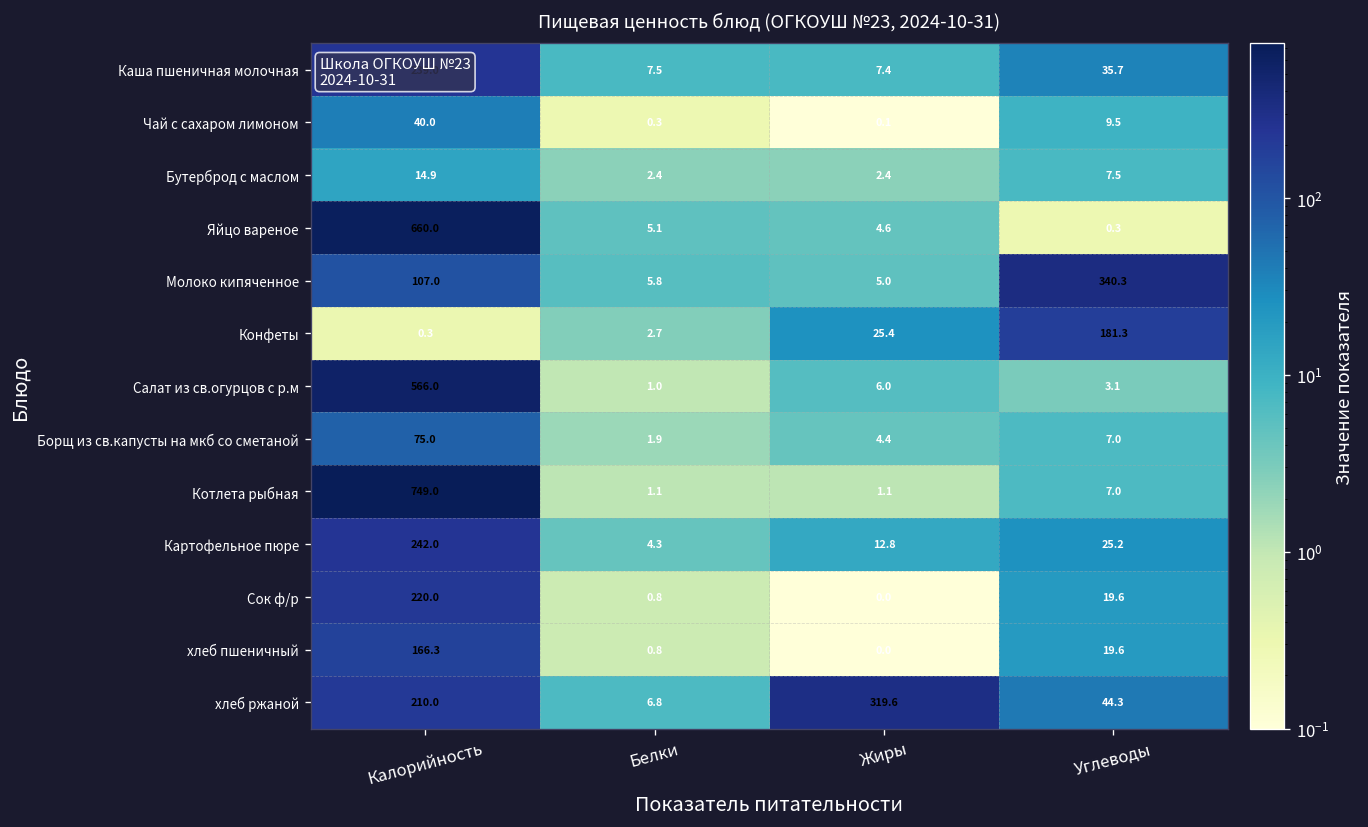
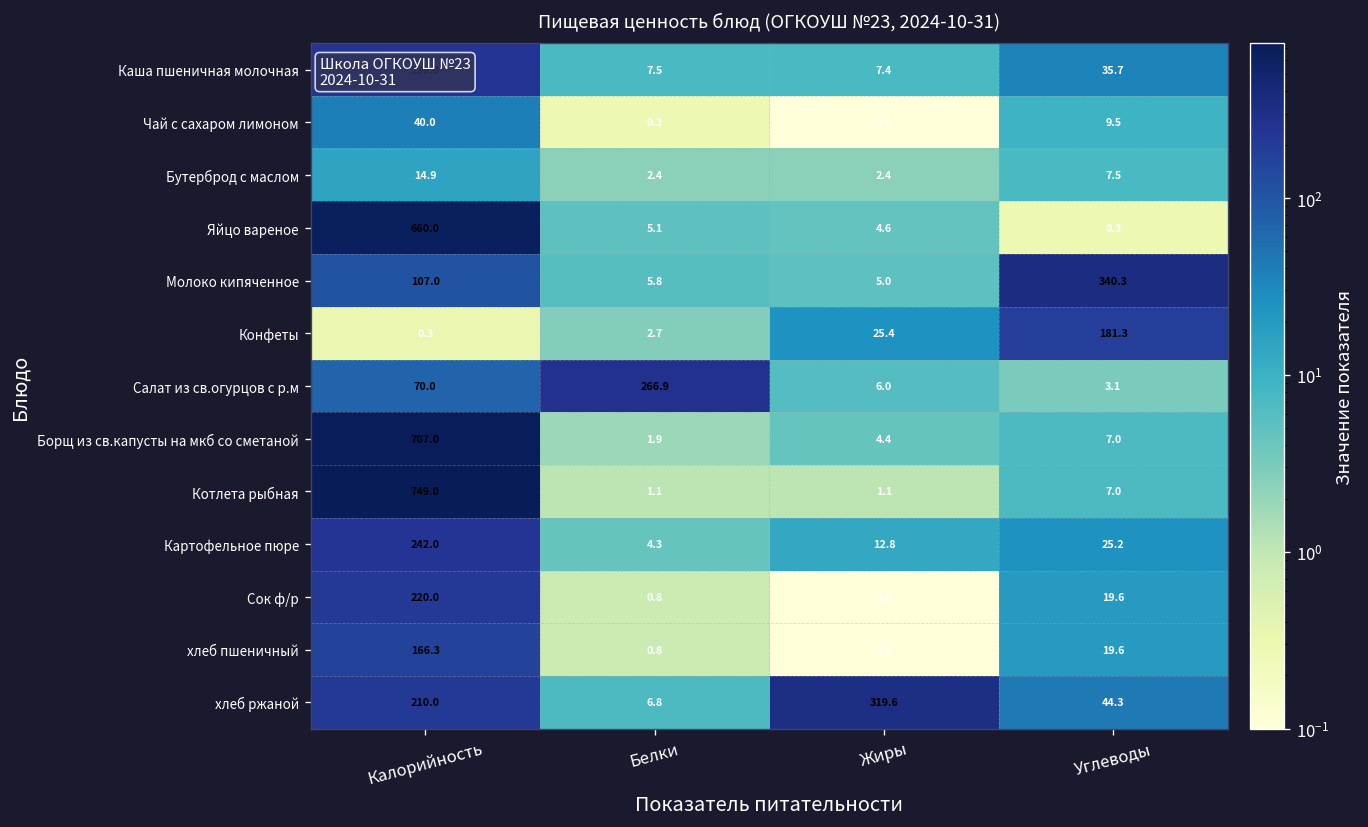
  {
    "Каша пшеничная молочная": {
      "Белки": 7.5,
      "Жиры": 7.4,
      "Углеводы": 35.7
    },
    "Чай с сахаром лимоном": {
      "Калорийность": 40.0,
      "Белки": 0.3,
      "Углеводы": 9.5
    },
    "Бутерброд с маслом": {
      "Калорийность": 14.9,
      "Белки": 2.4,
      "Жиры": 2.4,
      "Углеводы": 7.5
    },
    "Яйцо вареное": {
      "Калорийность": 660.0,
      "Белки": 5.1,
      "Жиры": 4.6,
      "Углеводы": 0.3
    },
    "Молоко кипяченное": {
      "Калорийность": 107.0,
      "Белки": 5.8,
      "Жиры": 5.0,
      "Углеводы": 340.3
    },
    "Конфеты": {
      "Калорийность": 0.3,
      "Белки": 2.7,
      "Жиры": 25.4,
      "Углеводы": 181.3
    },
    "Салат из св.огурцов с р.м": {
-     "Калорийность": 566.0,
-     "Белки": 1.0,
+     "Калорийность": 70.0,
+     "Белки": 266.9,
      "Жиры": 6.0,
      "Углеводы": 3.1
    },
    "Борщ из св.капусты на мкб со сметаной": {
-     "Калорийность": 75.0,
+     "Калорийность": 707.0,
      "Белки": 1.9,
      "Жиры": 4.4,
      "Углеводы": 7.0
    },
    "Котлета рыбная": {
      "Калорийность": 749.0,
      "Белки": 1.1,
      "Жиры": 1.1,
      "Углеводы": 7.0
    },
    "Картофельное пюре": {
      "Калорийность": 242.0,
      "Белки": 4.3,
      "Жиры": 12.8,
      "Углеводы": 25.2
    },
    "Сок ф/р": {
      "Калорийность": 220.0,
      "Белки": 0.8,
      "Углеводы": 19.6
    },
    "хлеб пшеничный": {
      "Калорийность": 166.3,
      "Белки": 0.8,
      "Углеводы": 19.6
    },
    "хлеб ржаной": {
      "Калорийность": 210.0,
      "Белки": 6.8,
      "Жиры": 319.6,
      "Углеводы": 44.3
    }
  }
